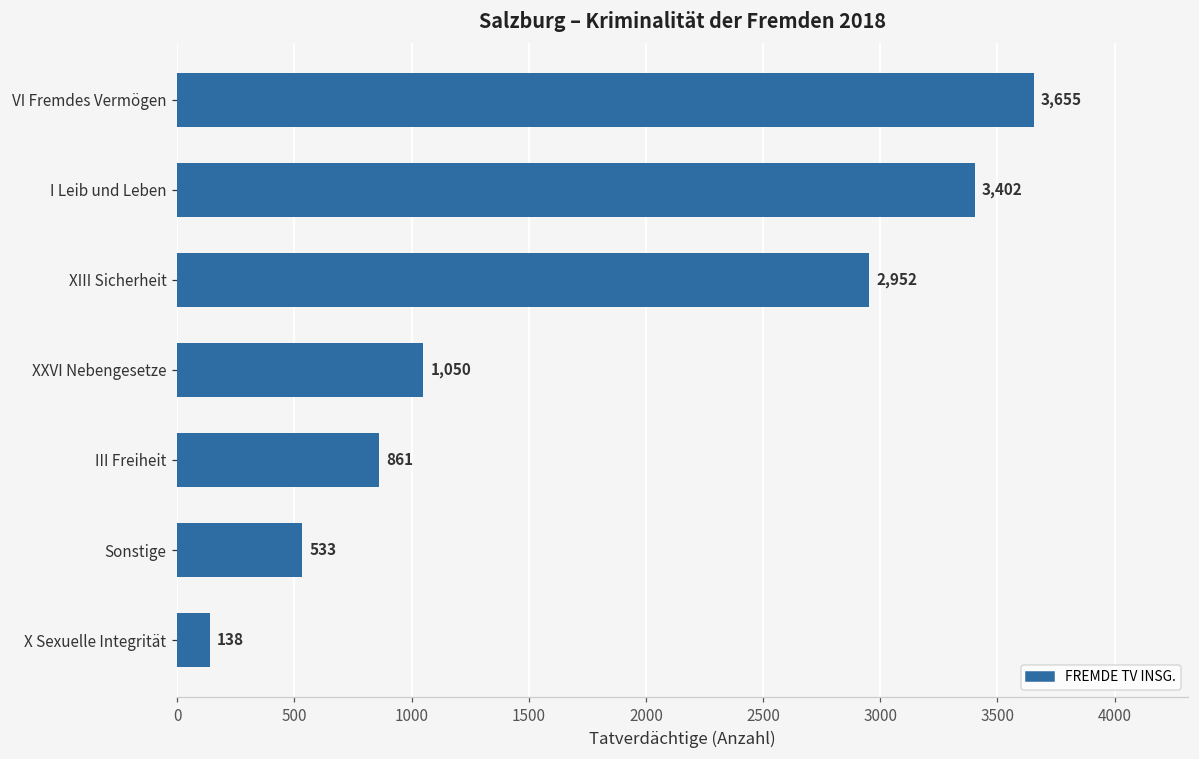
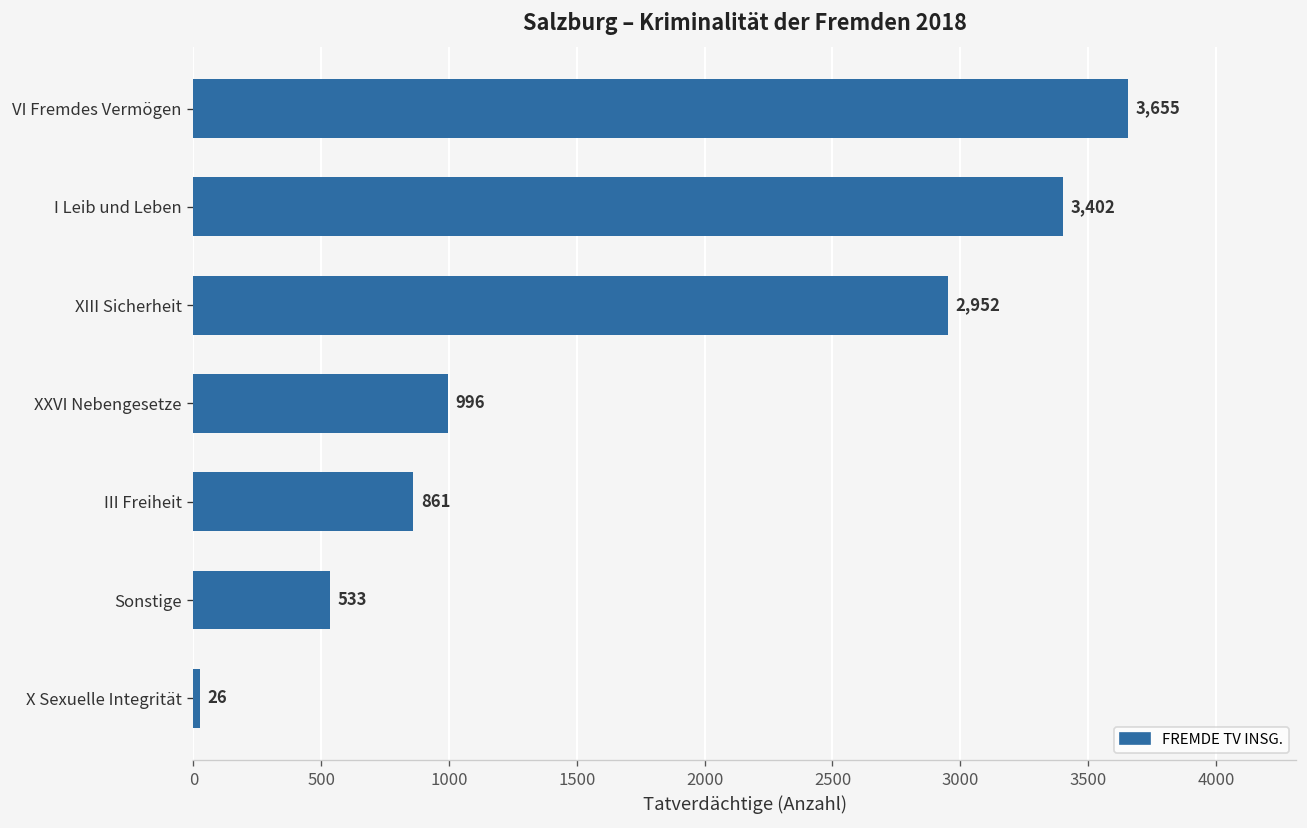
  {
    "VI Fremdes Vermögen": "3,655",
    "I Leib und Leben": "3,402",
    "XIII Sicherheit": "2,952",
-   "XXVI Nebengesetze": "1,050",
+   "XXVI Nebengesetze": "996",
    "III Freiheit": "861",
    "Sonstige": "533",
-   "X Sexuelle Integrität": "138"
+   "X Sexuelle Integrität": "26"
  }
